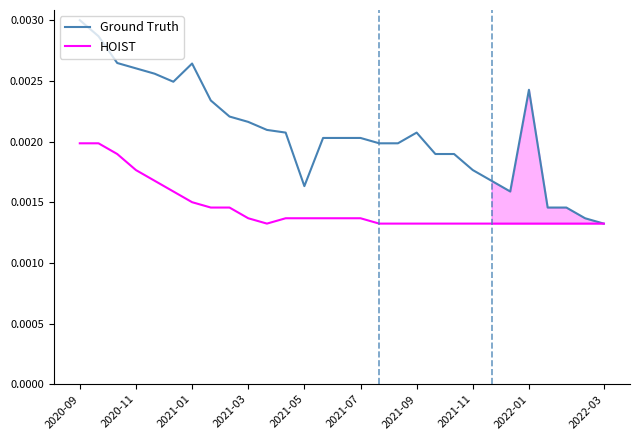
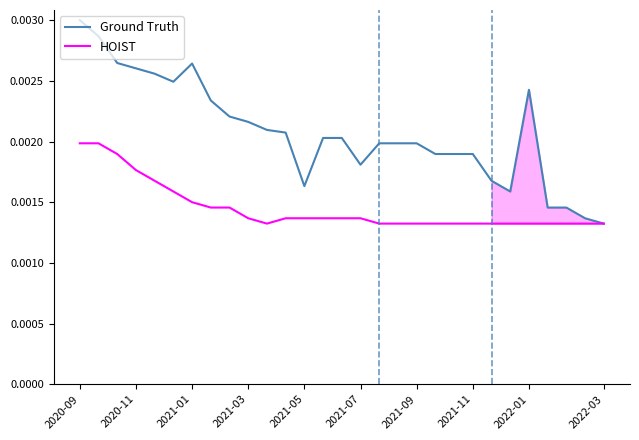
  {
    "Ground Truth": {
      "2020-11": 0.00260,
      "2021-01": 0.00264,
      "2021-03": 0.00216,
      "2021-05": 0.00163,
-     "2021-07": 0.00203,
-     "2021-09": 0.00207,
-     "2021-11": 0.00176
+     "2021-07": 0.00181,
+     "2021-09": 0.00199,
+     "2021-11": 0.00190
    }
  }
